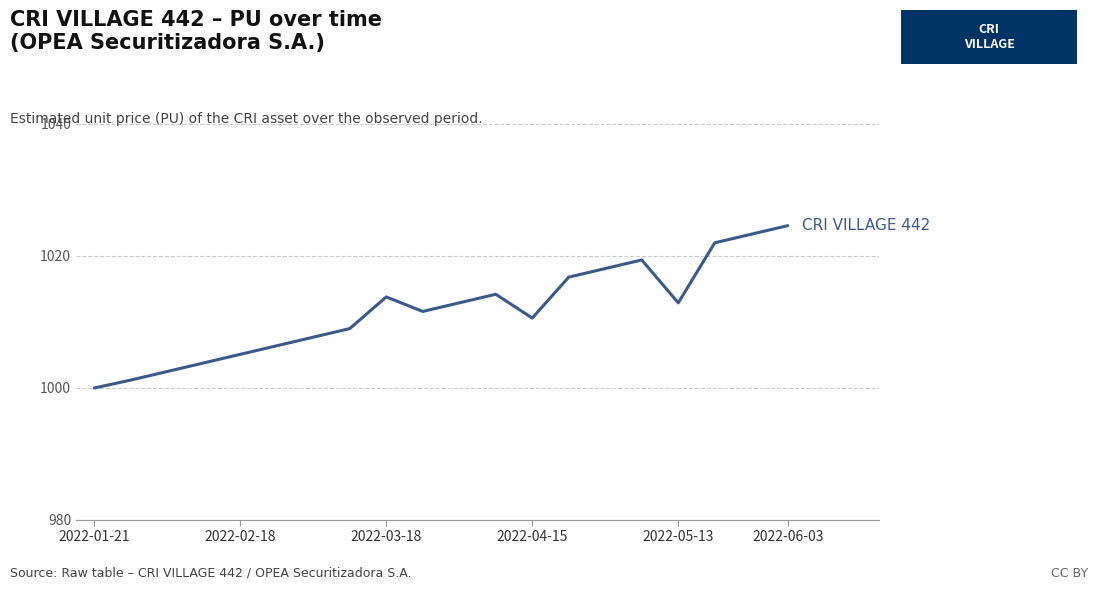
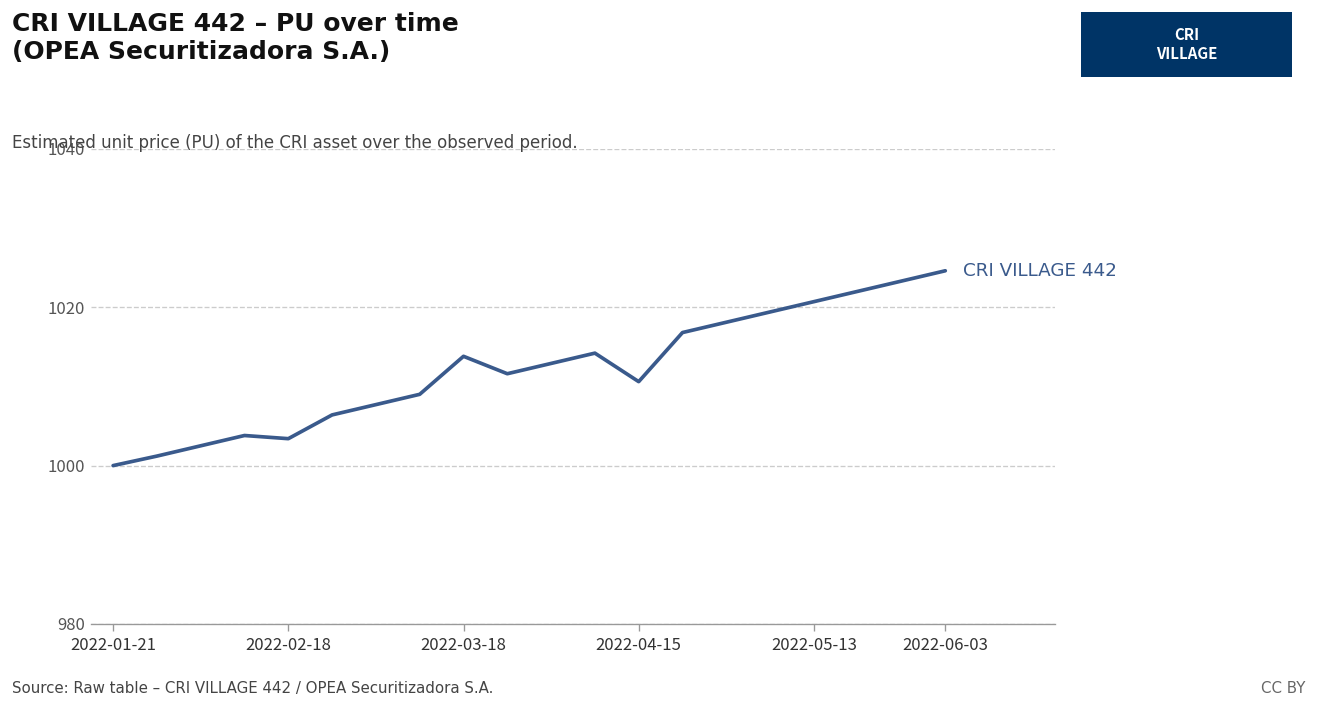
  {
    "2022-01-21": 1000,
-   "2022-02-18": 1005,
+   "2022-02-18": 1003,
    "2022-03-18": 1014,
    "2022-04-15": 1011,
-   "2022-05-13": 1013
+   "2022-05-13": 1021
  }
